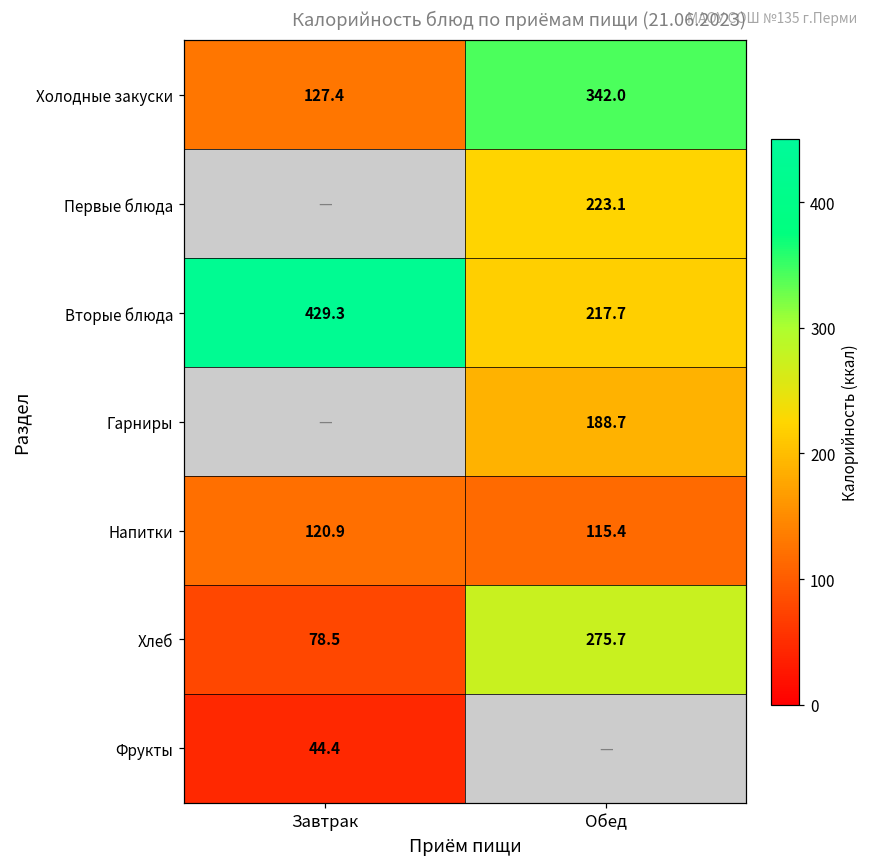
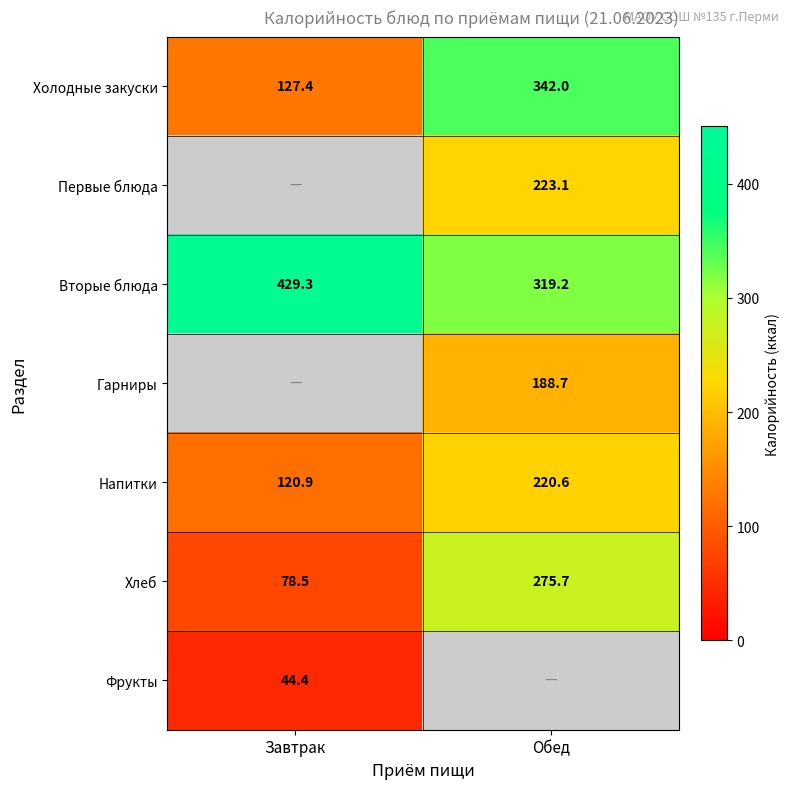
  {
    "Холодные закуски": {
      "Завтрак": 127.4,
      "Обед": 342.0
    },
    "Первые блюда": {
      "Обед": 223.1
    },
    "Вторые блюда": {
      "Завтрак": 429.3,
-     "Обед": 217.7
+     "Обед": 319.2
    },
    "Гарниры": {
      "Обед": 188.7
    },
    "Напитки": {
      "Завтрак": 120.9,
-     "Обед": 115.4
+     "Обед": 220.6
    },
    "Хлеб": {
      "Завтрак": 78.5,
      "Обед": 275.7
    },
    "Фрукты": {
      "Завтрак": 44.4
    }
  }
